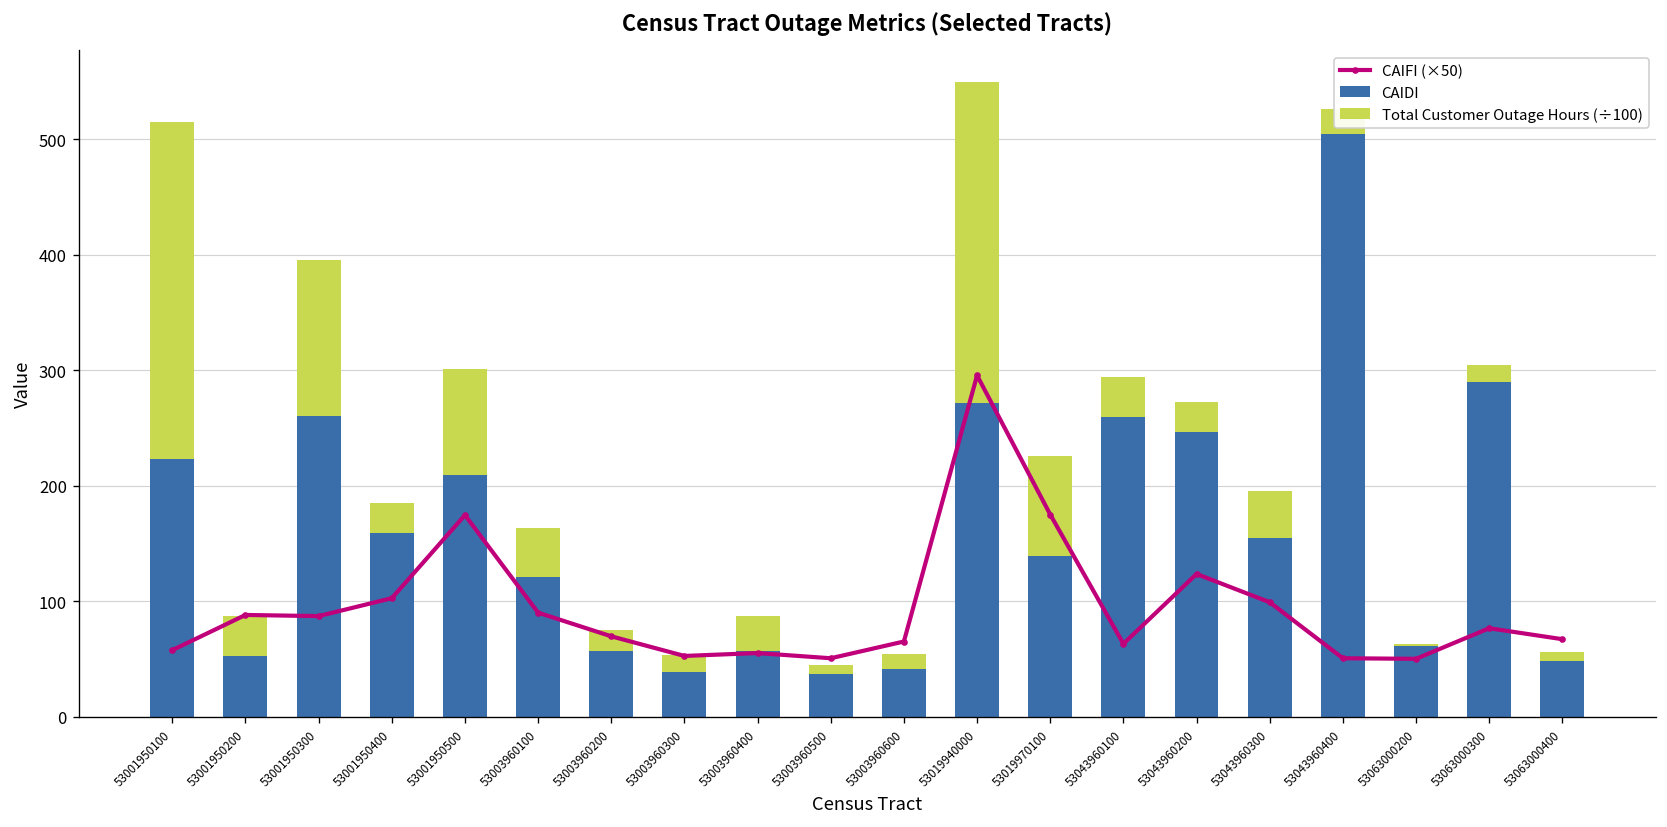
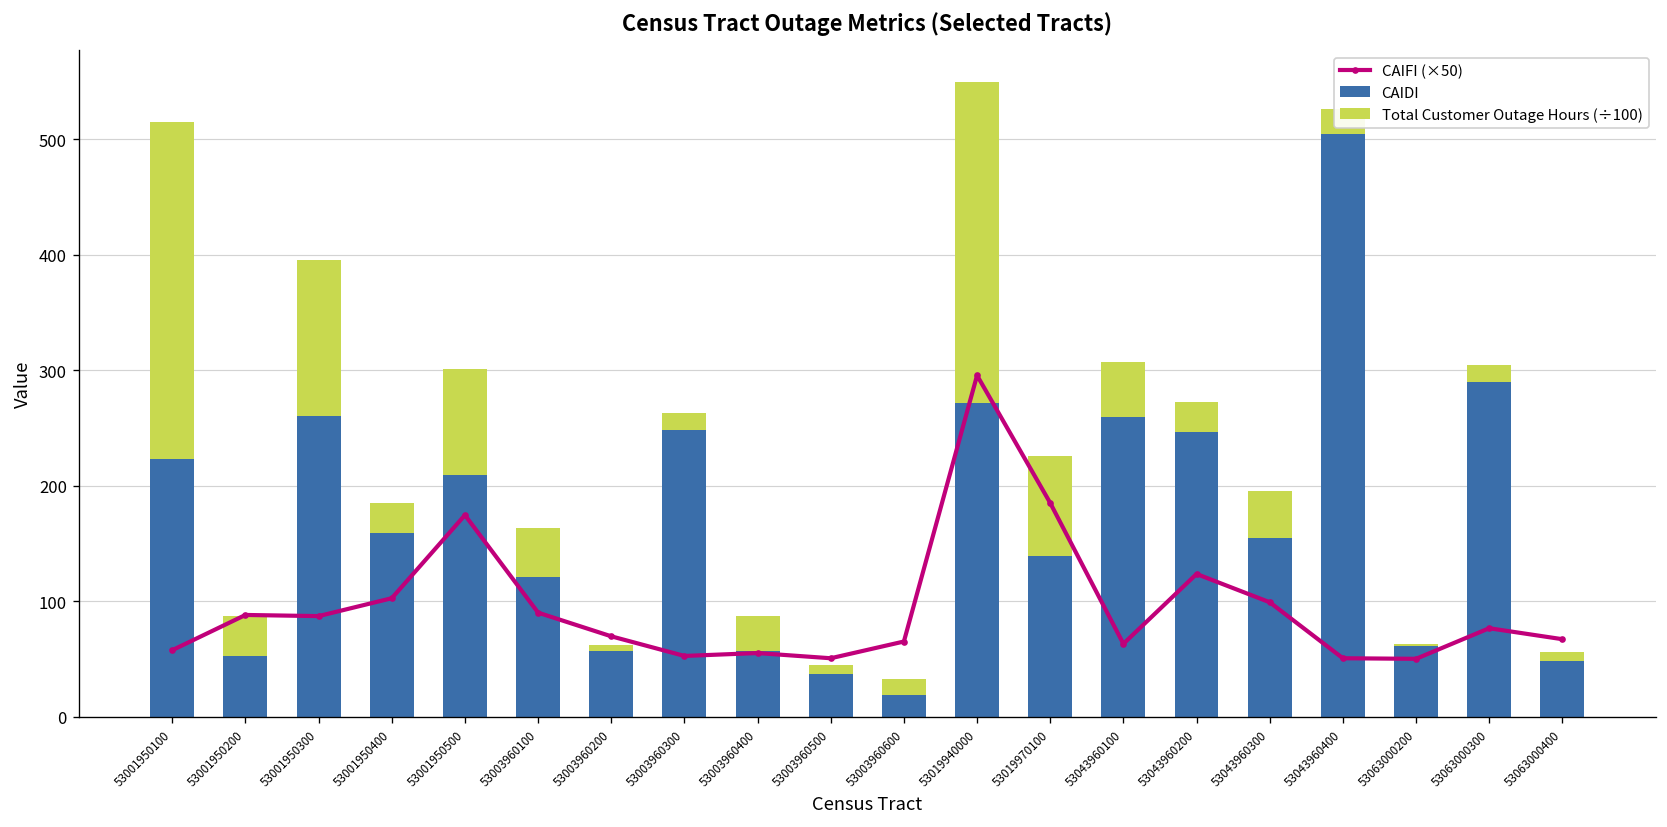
  {
    "CAIFI (×50)": {
      "53001950100": 60,
      "53001950200": 90,
      "53001950300": 90,
      "53001950400": 100,
      "53001950500": 170,
      "53003960100": 90,
      "53003960200": 70,
      "53003960300": 50,
      "53003960400": 60,
      "53003960500": 50,
      "53003960600": 70,
      "53019940000": 300,
-     "53019970100": 180,
+     "53019970100": 190,
      "53043960100": 60,
      "53043960200": 120,
      "53043960300": 100,
      "53043960400": 50,
      "53063000200": 50,
      "53063000300": 80,
      "53063000400": 70
    },
    "CAIDI": {
      "53001950100": 220,
      "53001950200": 50,
      "53001950300": 260,
      "53001950400": 160,
      "53001950500": 210,
      "53003960100": 120,
      "53003960200": 60,
-     "53003960300": 40,
+     "53003960300": 250,
      "53003960400": 60,
      "53003960500": 40,
-     "53003960600": 40,
+     "53003960600": 20,
      "53019940000": 270,
      "53019970100": 140,
      "53043960100": 260,
      "53043960200": 250,
      "53043960300": 150,
      "53043960400": 510,
      "53063000200": 60,
      "53063000300": 290,
      "53063000400": 50
    },
    "Total Customer Outage Hours (÷100)": {
      "53001950100": 290,
      "53001950200": 30,
      "53001950300": 140,
      "53001950400": 30,
      "53001950500": 90,
      "53003960100": 40,
-     "53003960200": 20,
+     "53003960200": 10,
      "53003960300": 20,
      "53003960400": 30,
      "53003960500": 10,
      "53003960600": 10,
      "53019940000": 280,
      "53019970100": 90,
-     "53043960100": 30,
+     "53043960100": 50,
      "53043960200": 30,
      "53043960300": 40,
      "53063000300": 20,
      "53063000400": 10
    }
  }
